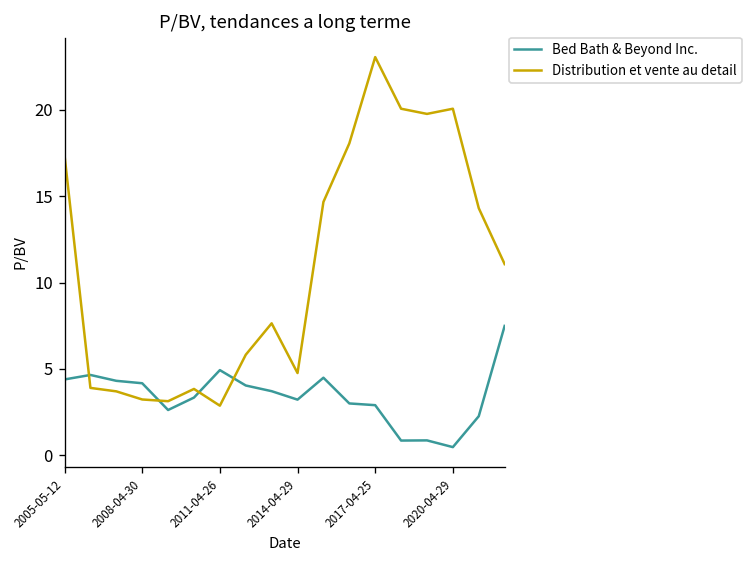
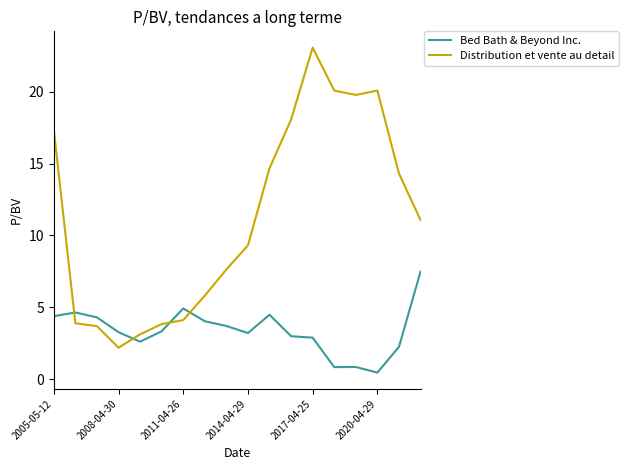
  {
    "Bed Bath & Beyond Inc.": {
      "2005-05-12": 4.4,
-     "2008-04-30": 4.2,
+     "2008-04-30": 3.3,
      "2011-04-26": 4.9,
      "2014-04-29": 3.2,
      "2017-04-25": 2.9,
      "2020-04-29": 0.5
    },
    "Distribution et vente au detail": {
      "2005-05-12": 17.4,
-     "2008-04-30": 3.2,
-     "2011-04-26": 2.9,
-     "2014-04-29": 4.8,
+     "2008-04-30": 2.2,
+     "2011-04-26": 4.1,
+     "2014-04-29": 9.3,
      "2017-04-25": 23.1,
      "2020-04-29": 20.1
    }
  }
